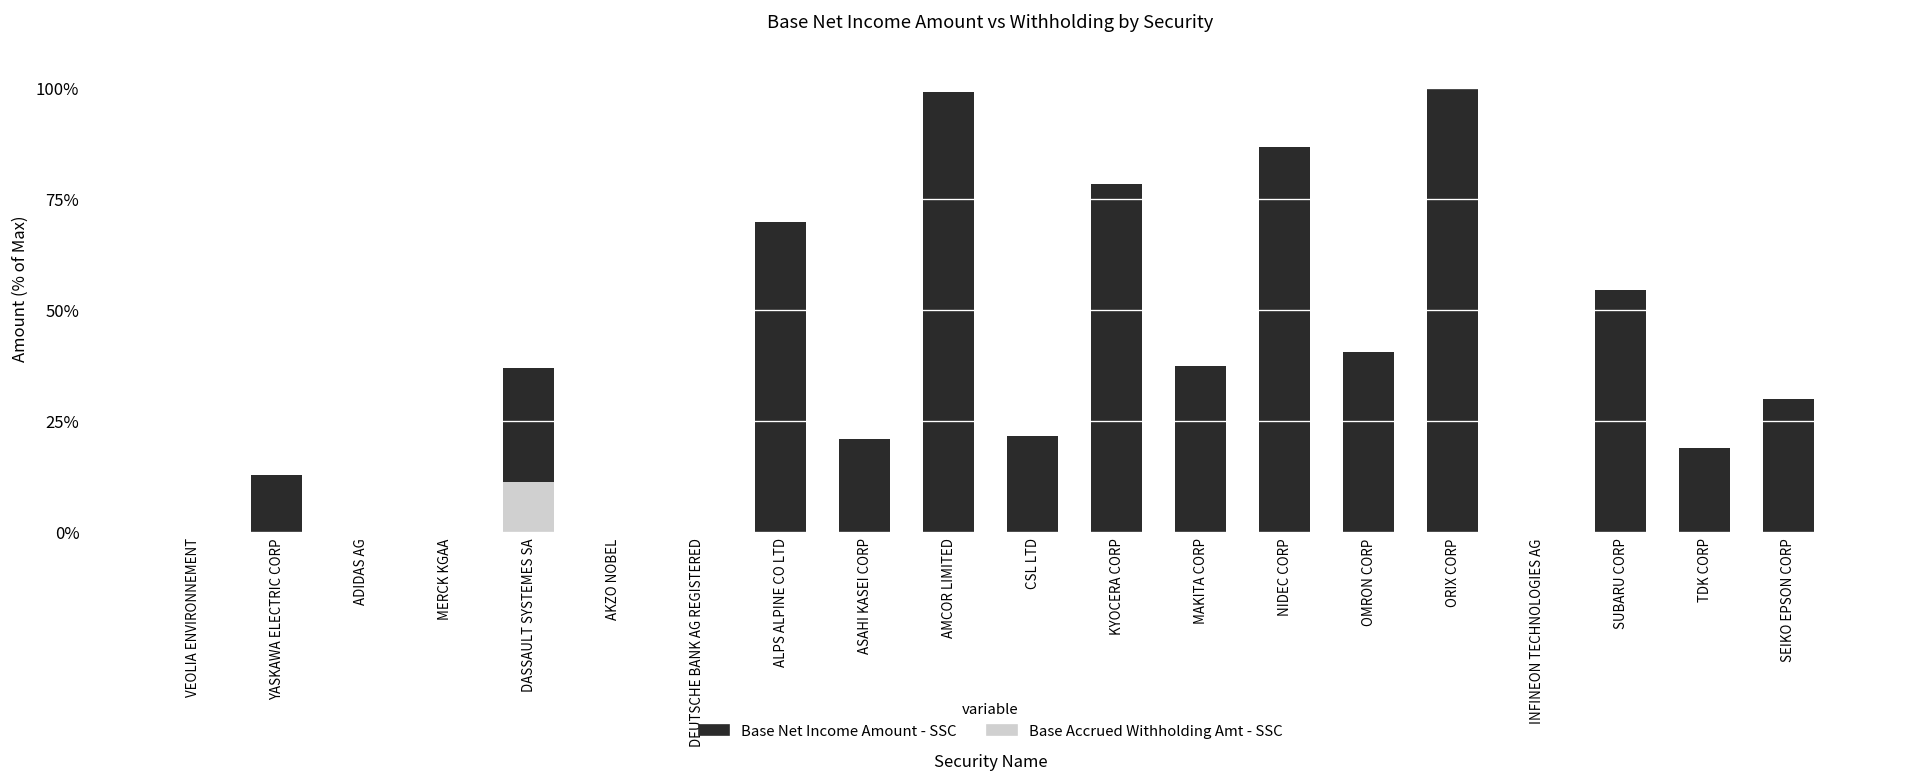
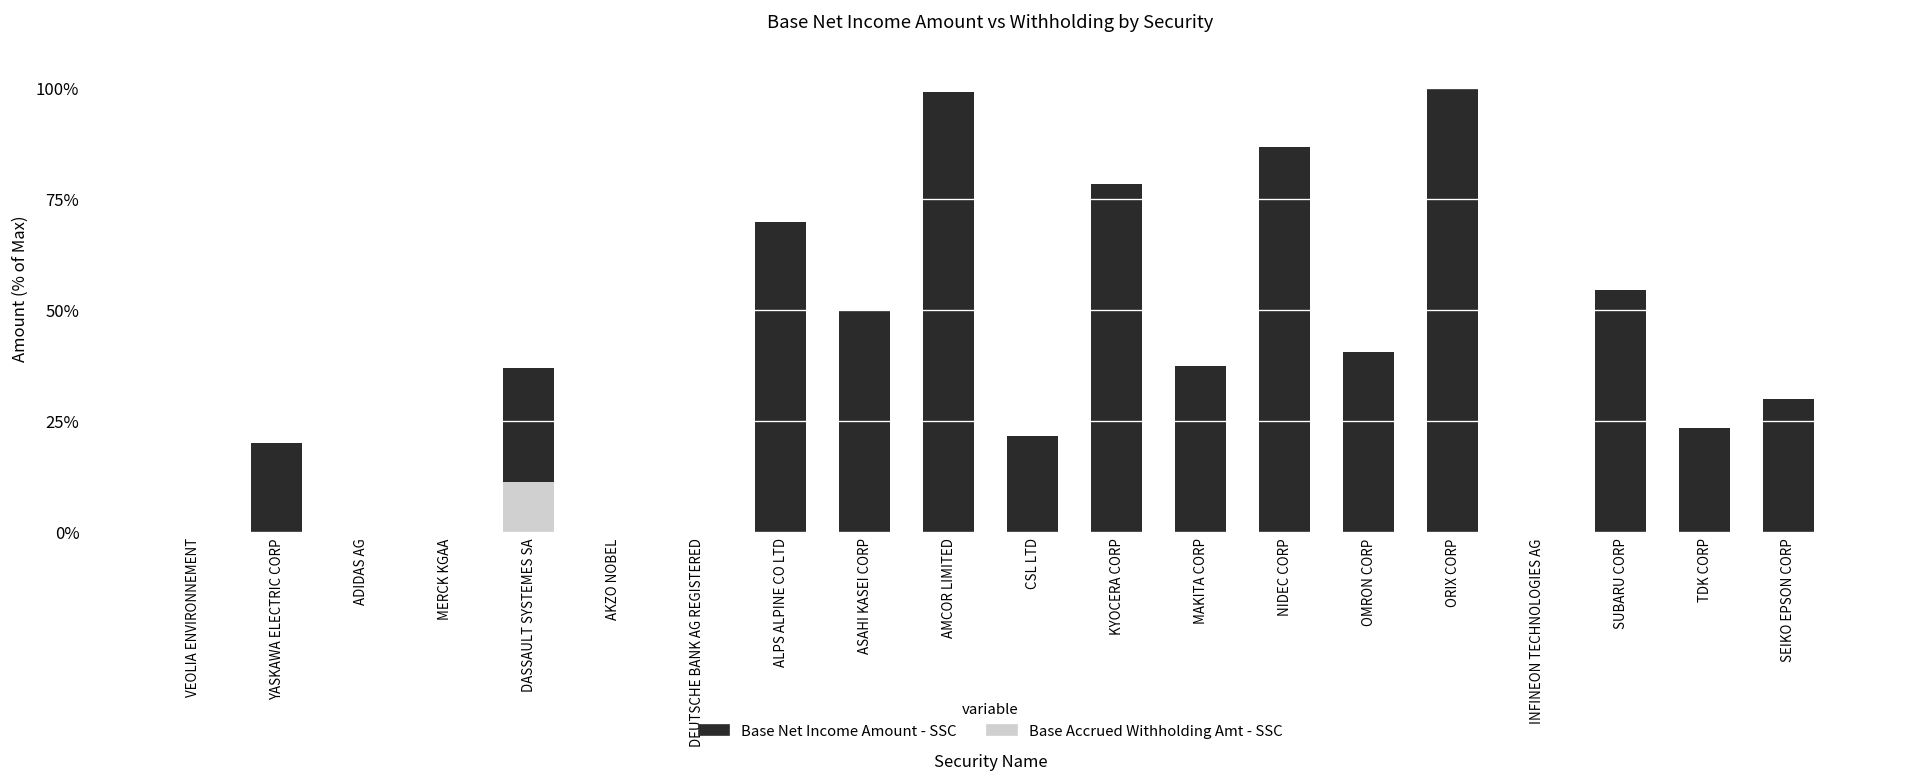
  {
    "Base Accrued Withholding Amt - SSC": {
      "VEOLIA ENVIRONNEMENT": "0%",
      "YASKAWA ELECTRIC CORP": "0%",
      "ADIDAS AG": "0%",
      "MERCK KGAA": "0%",
      "DASSAULT SYSTEMES SA": "11%",
      "AKZO NOBEL": "0%",
      "DEUTSCHE BANK AG REGISTERED": "0%",
      "ALPS ALPINE CO LTD": "0%",
      "ASAHI KASEI CORP": "0%",
      "AMCOR LIMITED": "0%",
      "CSL LTD": "0%",
      "KYOCERA CORP": "0%",
      "MAKITA CORP": "0%",
      "NIDEC CORP": "0%",
      "OMRON CORP": "0%",
      "ORIX CORP": "0%",
      "INFINEON TECHNOLOGIES AG": "0%",
      "SUBARU CORP": "0%",
      "TDK CORP": "0%",
      "SEIKO EPSON CORP": "0%"
    },
    "Base Net Income Amount - SSC": {
      "VEOLIA ENVIRONNEMENT": "0%",
-     "YASKAWA ELECTRIC CORP": "13%",
+     "YASKAWA ELECTRIC CORP": "20%",
      "ADIDAS AG": "0%",
      "MERCK KGAA": "0%",
      "DASSAULT SYSTEMES SA": "26%",
      "AKZO NOBEL": "0%",
      "DEUTSCHE BANK AG REGISTERED": "0%",
      "ALPS ALPINE CO LTD": "70%",
-     "ASAHI KASEI CORP": "21%",
+     "ASAHI KASEI CORP": "50%",
      "AMCOR LIMITED": "99%",
      "CSL LTD": "22%",
      "KYOCERA CORP": "78%",
      "MAKITA CORP": "37%",
      "NIDEC CORP": "87%",
      "OMRON CORP": "41%",
      "ORIX CORP": "100%",
      "INFINEON TECHNOLOGIES AG": "0%",
      "SUBARU CORP": "54%",
-     "TDK CORP": "19%",
+     "TDK CORP": "23%",
      "SEIKO EPSON CORP": "30%"
    }
  }
